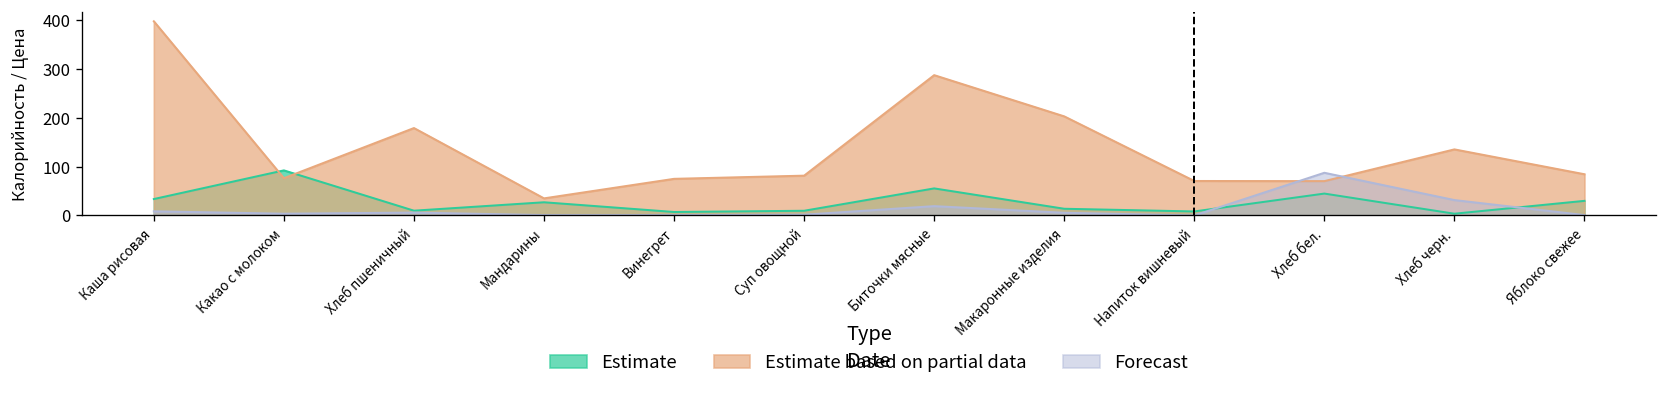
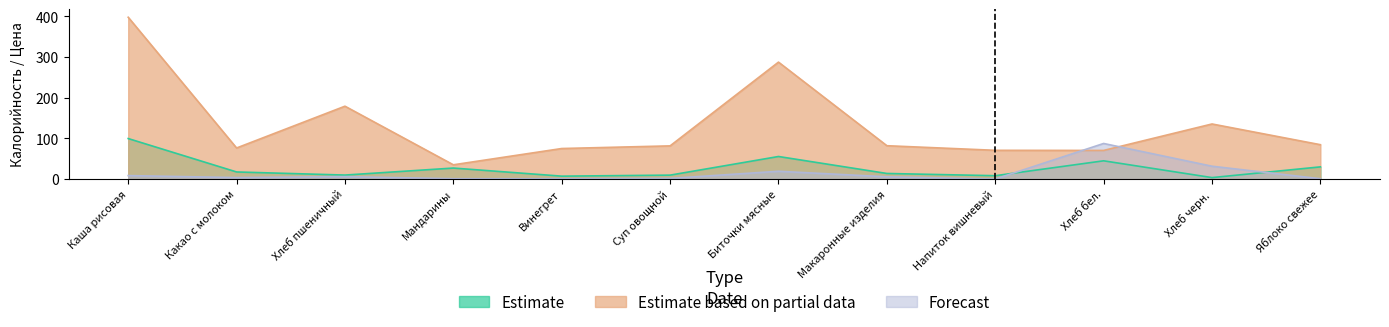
  {
    "Estimate": {
-     "Каша рисовая": 30,
-     "Какао с молоком": 90,
+     "Каша рисовая": 100,
+     "Какао с молоком": 20,
      "Мандарины": 30,
      "Винегрет": 10,
      "Суп овощной": 10,
      "Биточки мясные": 60,
      "Макаронные изделия": 10,
      "Напиток вишневый": 10,
      "Хлеб бел.": 40,
      "Хлеб черн.": 0,
      "Яблоко свежее": 30
    },
    "Estimate based on partial data": {
      "Каша рисовая": 400,
      "Какао с молоком": 80,
      "Хлеб пшеничный": 180,
      "Мандарины": 40,
      "Винегрет": 80,
      "Суп овощной": 80,
      "Биточки мясные": 290,
-     "Макаронные изделия": 200,
+     "Макаронные изделия": 80,
      "Напиток вишневый": 70,
      "Хлеб бел.": 70,
      "Хлеб черн.": 140,
      "Яблоко свежее": 80
    },
    "Forecast": {
      "Каша рисовая": 10,
      "Какао с молоком": 0,
      "Мандарины": 0,
      "Винегрет": 0,
      "Суп овощной": 0,
      "Биточки мясные": 20,
      "Макаронные изделия": 10,
      "Напиток вишневый": 0,
      "Хлеб бел.": 90,
      "Хлеб черн.": 30,
      "Яблоко свежее": 0
    }
  }
